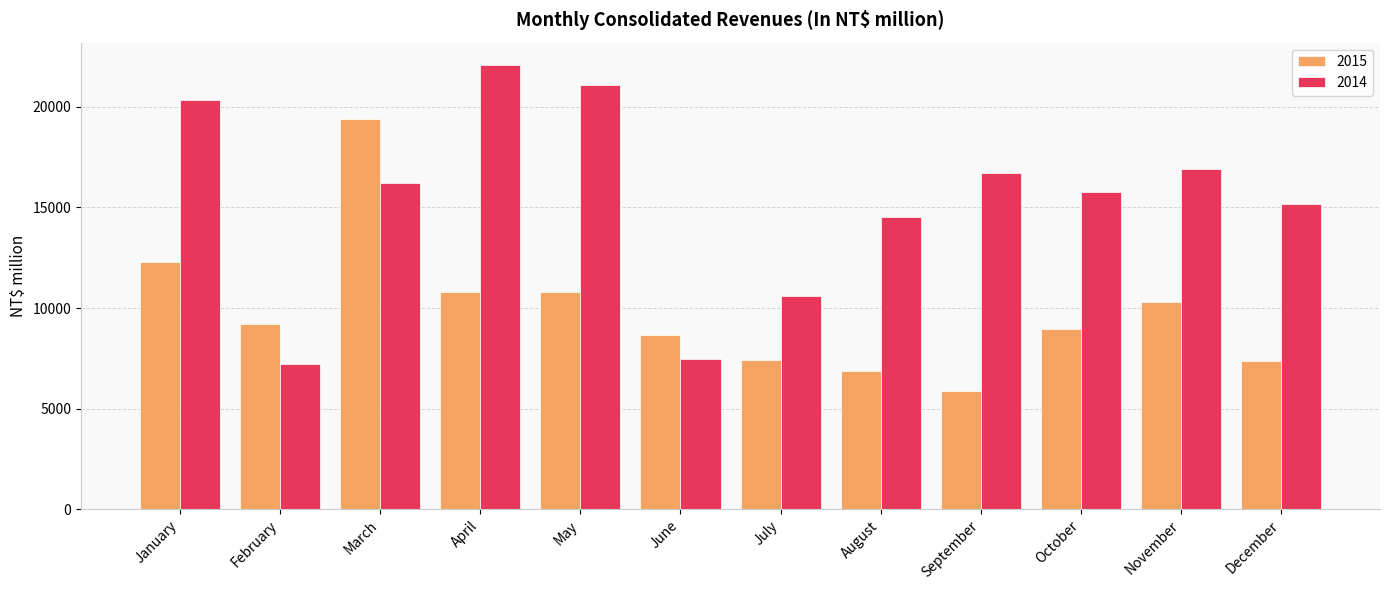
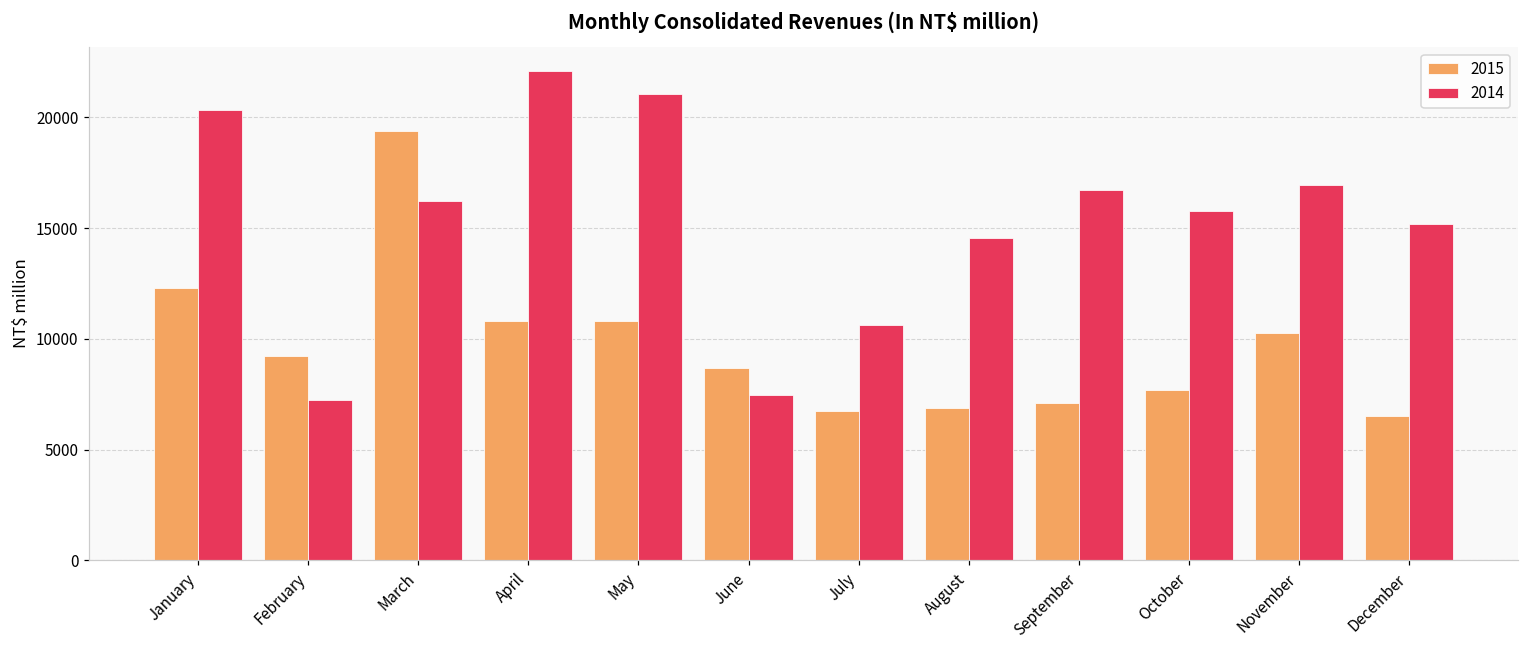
  {
    "2015": {
      "January": 12300,
      "February": 9200,
      "March": 19400,
      "April": 10800,
      "May": 10800,
      "June": 8700,
-     "July": 7400,
+     "July": 6700,
      "August": 6900,
-     "September": 5900,
-     "October": 8900,
+     "September": 7100,
+     "October": 7700,
      "November": 10300,
-     "December": 7300
+     "December": 6500
    },
    "2014": {
      "January": 20400,
      "February": 7200,
      "March": 16200,
      "April": 22100,
      "May": 21100,
      "June": 7500,
      "July": 10600,
      "August": 14500,
      "September": 16700,
      "October": 15800,
      "November": 16900,
      "December": 15200
    }
  }
